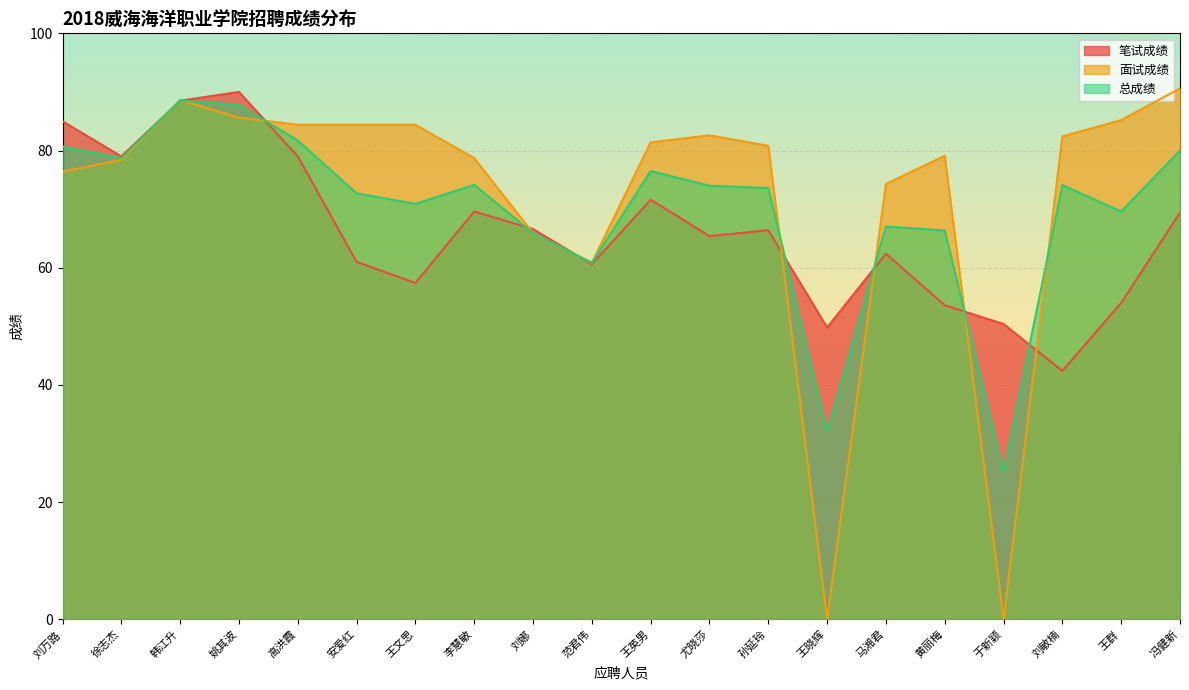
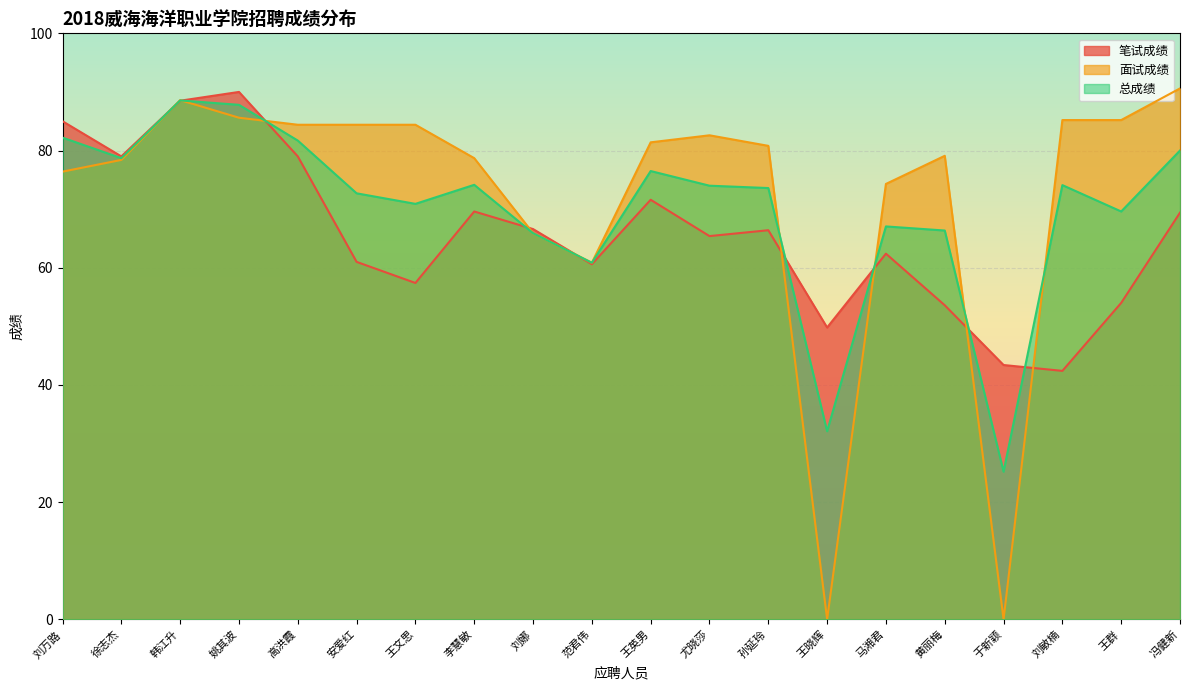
  {
    "笔试成绩": {
      "刘万路": 85,
      "姚其波": 90,
      "高洪霞": 79,
      "安爱红": 61,
      "王文思": 57,
      "李慧敏": 70,
      "刘娜": 67,
      "王英男": 72,
      "尤晓莎": 65,
      "孙延玲": 66,
      "王晓辉": 50,
      "马湘君": 62,
      "黄丽梅": 54,
-     "于新颖": 50,
+     "于新颖": 43,
      "刘敏楠": 42,
      "王群": 54,
      "冯健新": 69
    },
    "面试成绩": {
      "刘万路": 76,
      "姚其波": 86,
      "高洪霞": 84,
      "安爱红": 84,
      "王文思": 84,
      "李慧敏": 79,
      "王英男": 81,
      "尤晓莎": 83,
      "孙延玲": 81,
      "王晓辉": 0,
      "马湘君": 74,
      "黄丽梅": 79,
      "于新颖": 0,
-     "刘敏楠": 82,
+     "刘敏楠": 85,
      "王群": 85,
      "冯健新": 91
    },
    "总成绩": {
-     "刘万路": 81,
+     "刘万路": 82,
      "姚其波": 88,
      "高洪霞": 82,
      "安爱红": 73,
      "王文思": 71,
      "李慧敏": 74,
      "王英男": 77,
      "尤晓莎": 74,
      "孙延玲": 74,
      "王晓辉": 32,
      "马湘君": 67,
      "黄丽梅": 66,
      "于新颖": 25,
      "刘敏楠": 74,
      "王群": 70,
      "冯健新": 80
    }
  }
